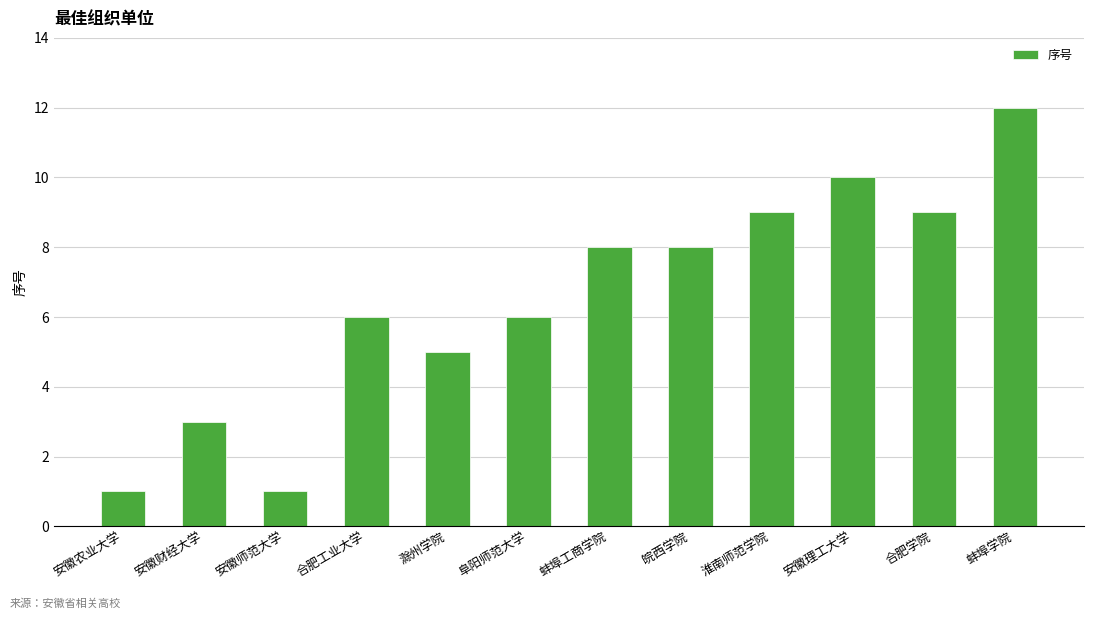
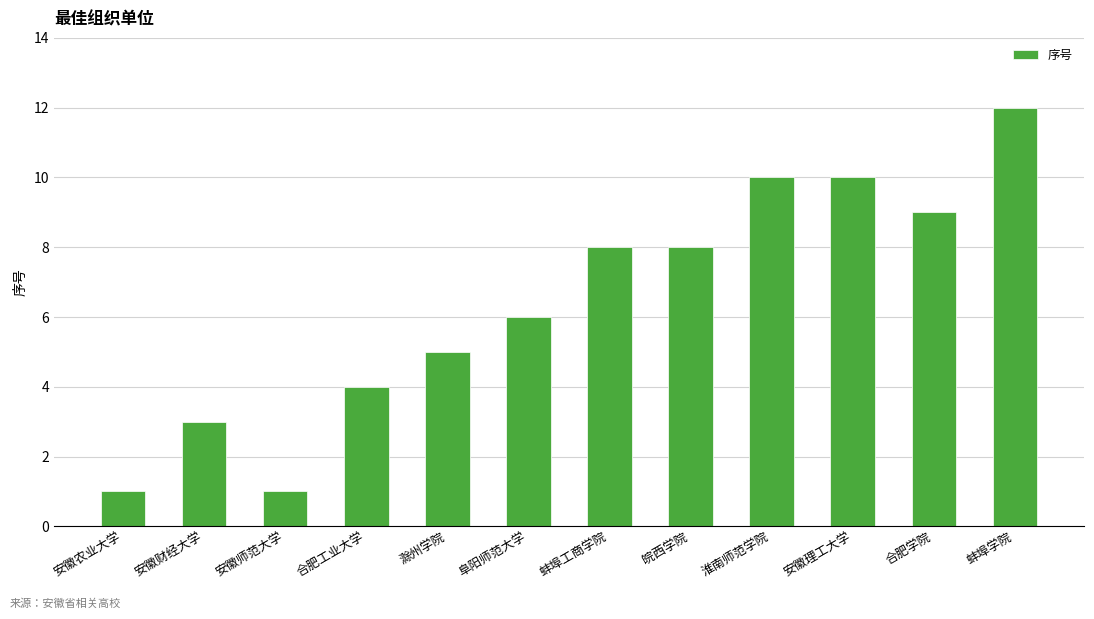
  {
    "安徽农业大学": 1,
    "安徽财经大学": 3,
    "安徽师范大学": 1,
-   "合肥工业大学": 6,
+   "合肥工业大学": 4,
    "滁州学院": 5,
    "阜阳师范大学": 6,
    "蚌埠工商学院": 8,
    "皖西学院": 8,
-   "淮南师范学院": 9,
+   "淮南师范学院": 10,
    "安徽理工大学": 10,
    "合肥学院": 9,
    "蚌埠学院": 12
  }
